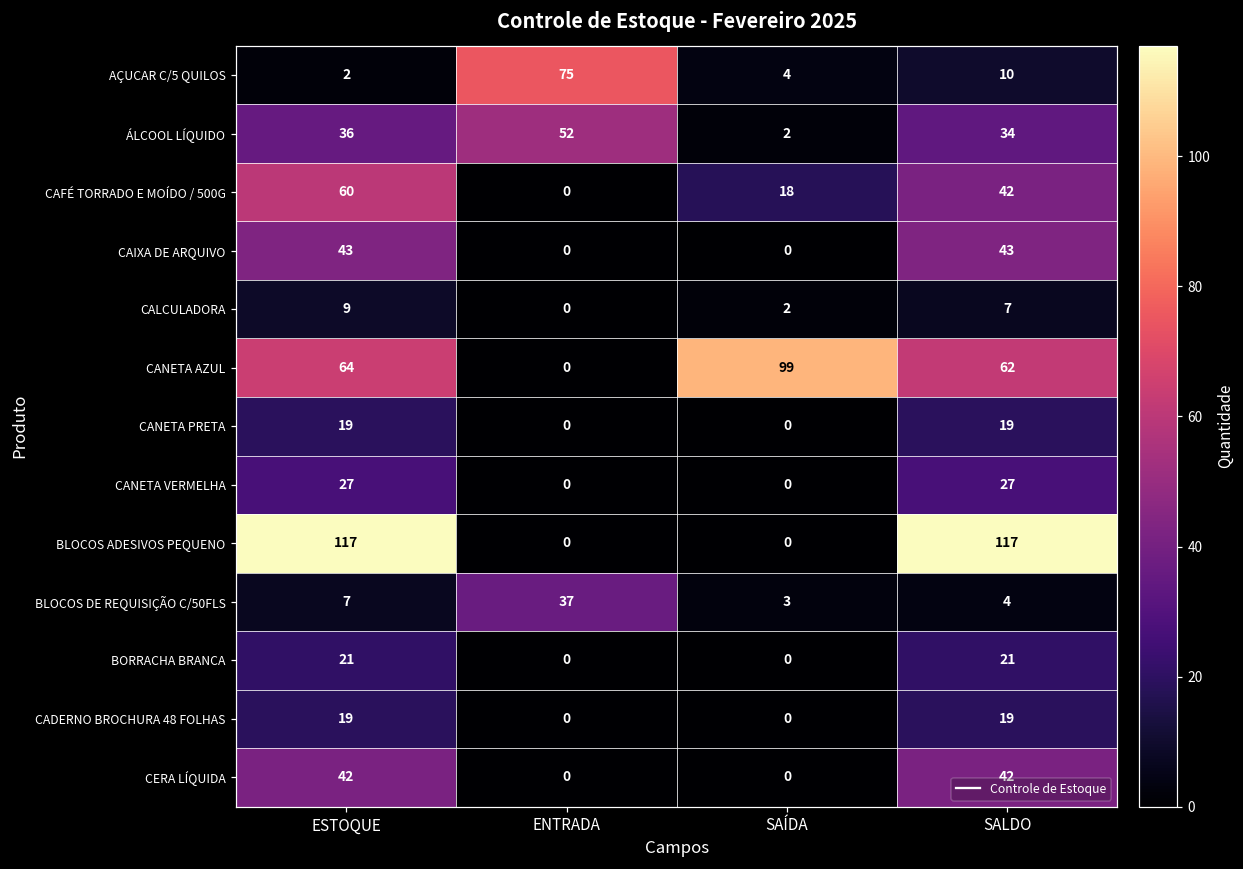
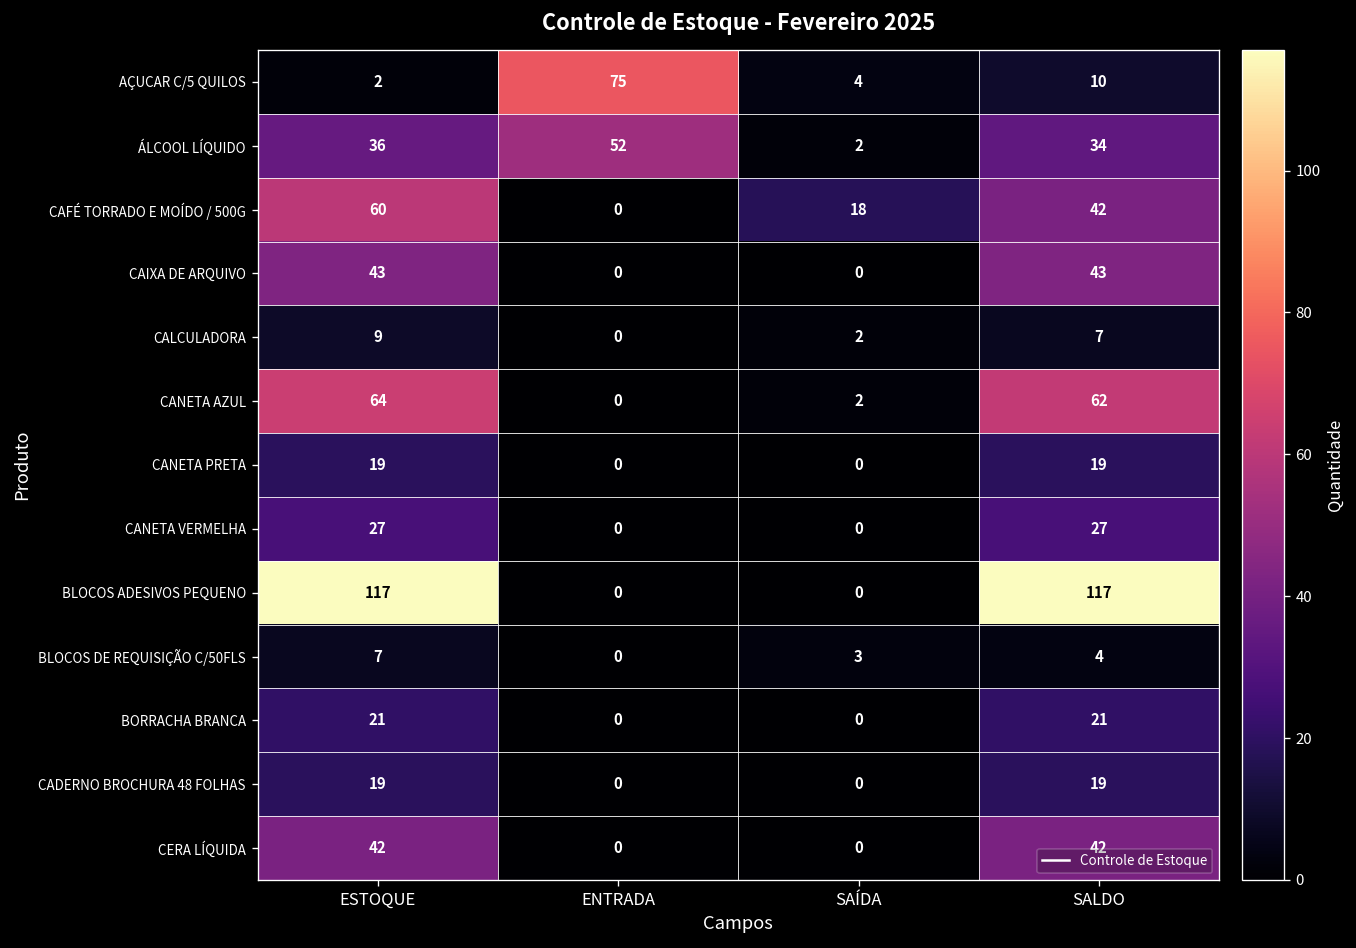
  {
    "AÇUCAR C/5 QUILOS": {
      "ESTOQUE": 2,
      "ENTRADA": 75,
      "SAÍDA": 4,
      "SALDO": 10
    },
    "ÁLCOOL LÍQUIDO": {
      "ESTOQUE": 36,
      "ENTRADA": 52,
      "SAÍDA": 2,
      "SALDO": 34
    },
    "CAFÉ TORRADO E MOÍDO / 500G": {
      "ESTOQUE": 60,
      "ENTRADA": 0,
      "SAÍDA": 18,
      "SALDO": 42
    },
    "CAIXA DE ARQUIVO": {
      "ESTOQUE": 43,
      "ENTRADA": 0,
      "SAÍDA": 0,
      "SALDO": 43
    },
    "CALCULADORA": {
      "ESTOQUE": 9,
      "ENTRADA": 0,
      "SAÍDA": 2,
      "SALDO": 7
    },
    "CANETA AZUL": {
      "ESTOQUE": 64,
      "ENTRADA": 0,
-     "SAÍDA": 99,
+     "SAÍDA": 2,
      "SALDO": 62
    },
    "CANETA PRETA": {
      "ESTOQUE": 19,
      "ENTRADA": 0,
      "SAÍDA": 0,
      "SALDO": 19
    },
    "CANETA VERMELHA": {
      "ESTOQUE": 27,
      "ENTRADA": 0,
      "SAÍDA": 0,
      "SALDO": 27
    },
    "BLOCOS ADESIVOS PEQUENO": {
      "ESTOQUE": 117,
      "ENTRADA": 0,
      "SAÍDA": 0,
      "SALDO": 117
    },
    "BLOCOS DE REQUISIÇÃO C/50FLS": {
      "ESTOQUE": 7,
-     "ENTRADA": 37,
+     "ENTRADA": 0,
      "SAÍDA": 3,
      "SALDO": 4
    },
    "BORRACHA BRANCA": {
      "ESTOQUE": 21,
      "ENTRADA": 0,
      "SAÍDA": 0,
      "SALDO": 21
    },
    "CADERNO BROCHURA 48 FOLHAS": {
      "ESTOQUE": 19,
      "ENTRADA": 0,
      "SAÍDA": 0,
      "SALDO": 19
    },
    "CERA LÍQUIDA": {
      "ESTOQUE": 42,
      "ENTRADA": 0,
      "SAÍDA": 0
    }
  }
